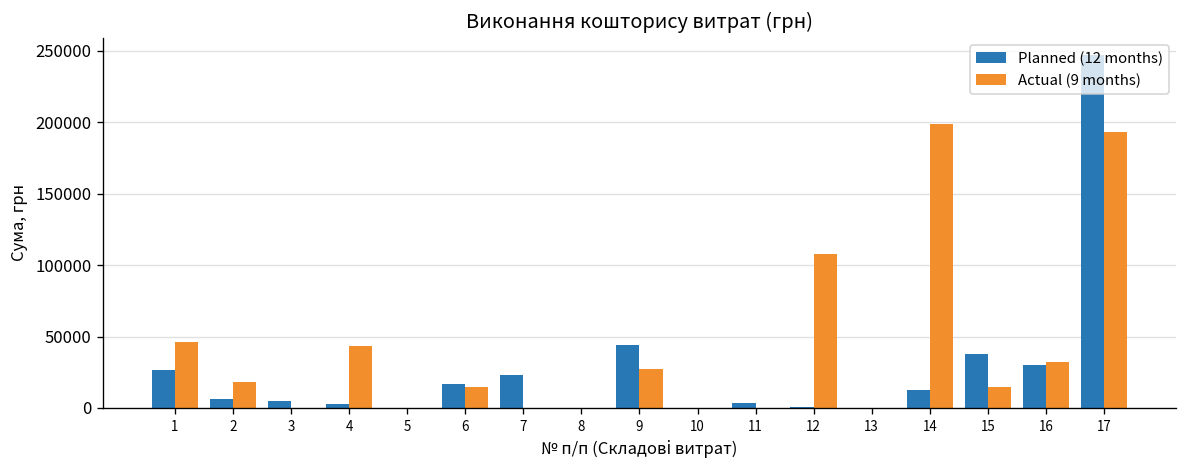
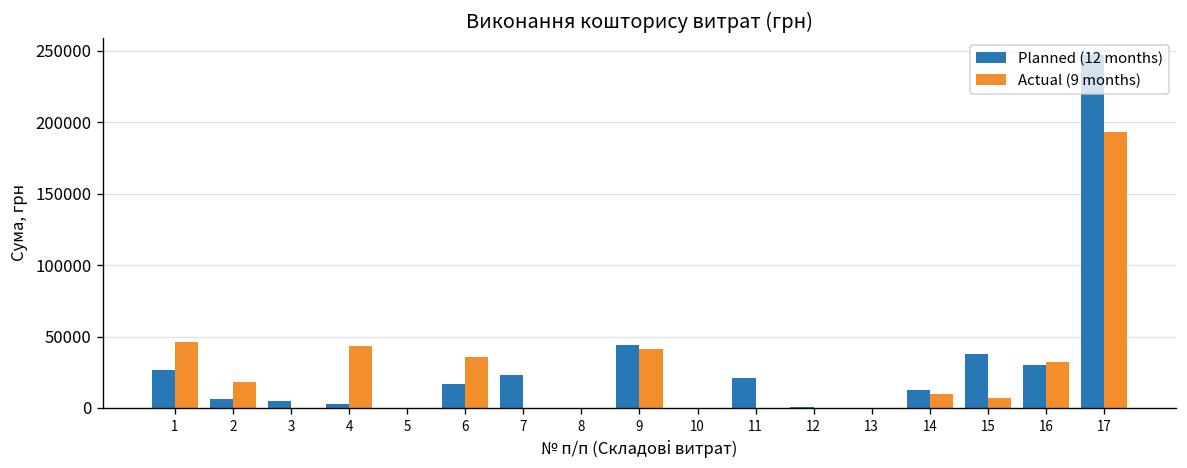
  {
    "Planned (12 months)": {
      "1": 27000,
      "2": 6000,
      "3": 5000,
      "4": 3000,
      "5": 0,
      "6": 17000,
      "7": 23000,
      "8": 0,
      "9": 44000,
      "10": 0,
-     "11": 3000,
+     "11": 21000,
      "13": 0,
      "14": 12000,
      "15": 37000,
      "16": 30000
    },
    "Actual (9 months)": {
      "1": 46000,
      "2": 18000,
      "3": 0,
      "4": 43000,
      "5": 0,
-     "6": 15000,
+     "6": 36000,
      "7": 0,
      "8": 0,
-     "9": 27000,
+     "9": 41000,
      "10": 0,
      "11": 0,
-     "12": 108000,
+     "12": 0,
      "13": 0,
-     "14": 199000,
-     "15": 15000,
+     "14": 10000,
+     "15": 7000,
      "16": 32000,
      "17": 193000
    }
  }
